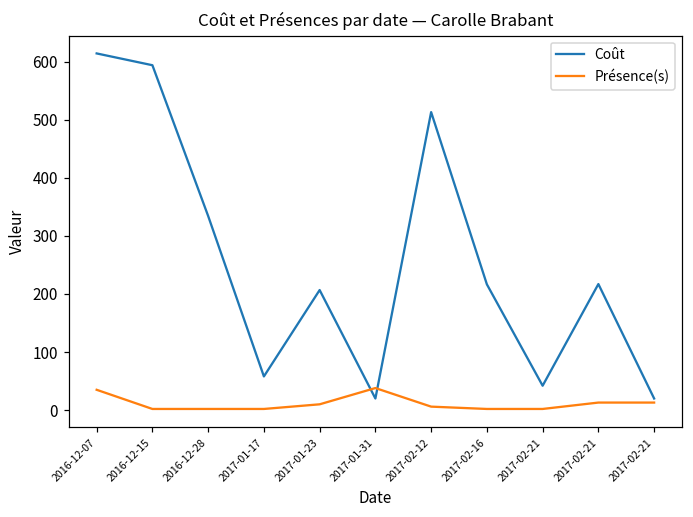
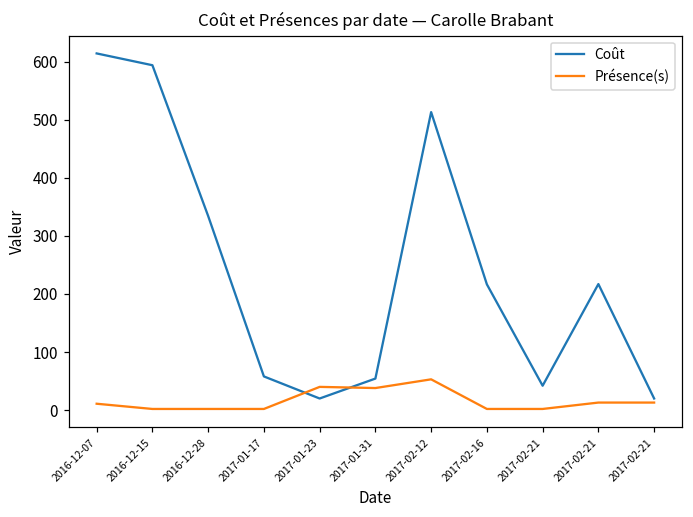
  {
    "Coût": {
      "2016-12-07": 610,
      "2016-12-15": 590,
      "2016-12-28": 330,
      "2017-01-17": 60,
-     "2017-01-23": 210,
-     "2017-01-31": 20,
+     "2017-01-23": 20,
+     "2017-01-31": 50,
      "2017-02-12": 510,
      "2017-02-16": 220
    },
    "Présence(s)": {
-     "2016-12-07": 40,
+     "2016-12-07": 10,
      "2016-12-15": 0,
      "2016-12-28": 0,
      "2017-01-17": 0,
-     "2017-01-23": 10,
+     "2017-01-23": 40,
      "2017-01-31": 40,
-     "2017-02-12": 10,
+     "2017-02-12": 50,
      "2017-02-16": 0
    }
  }
